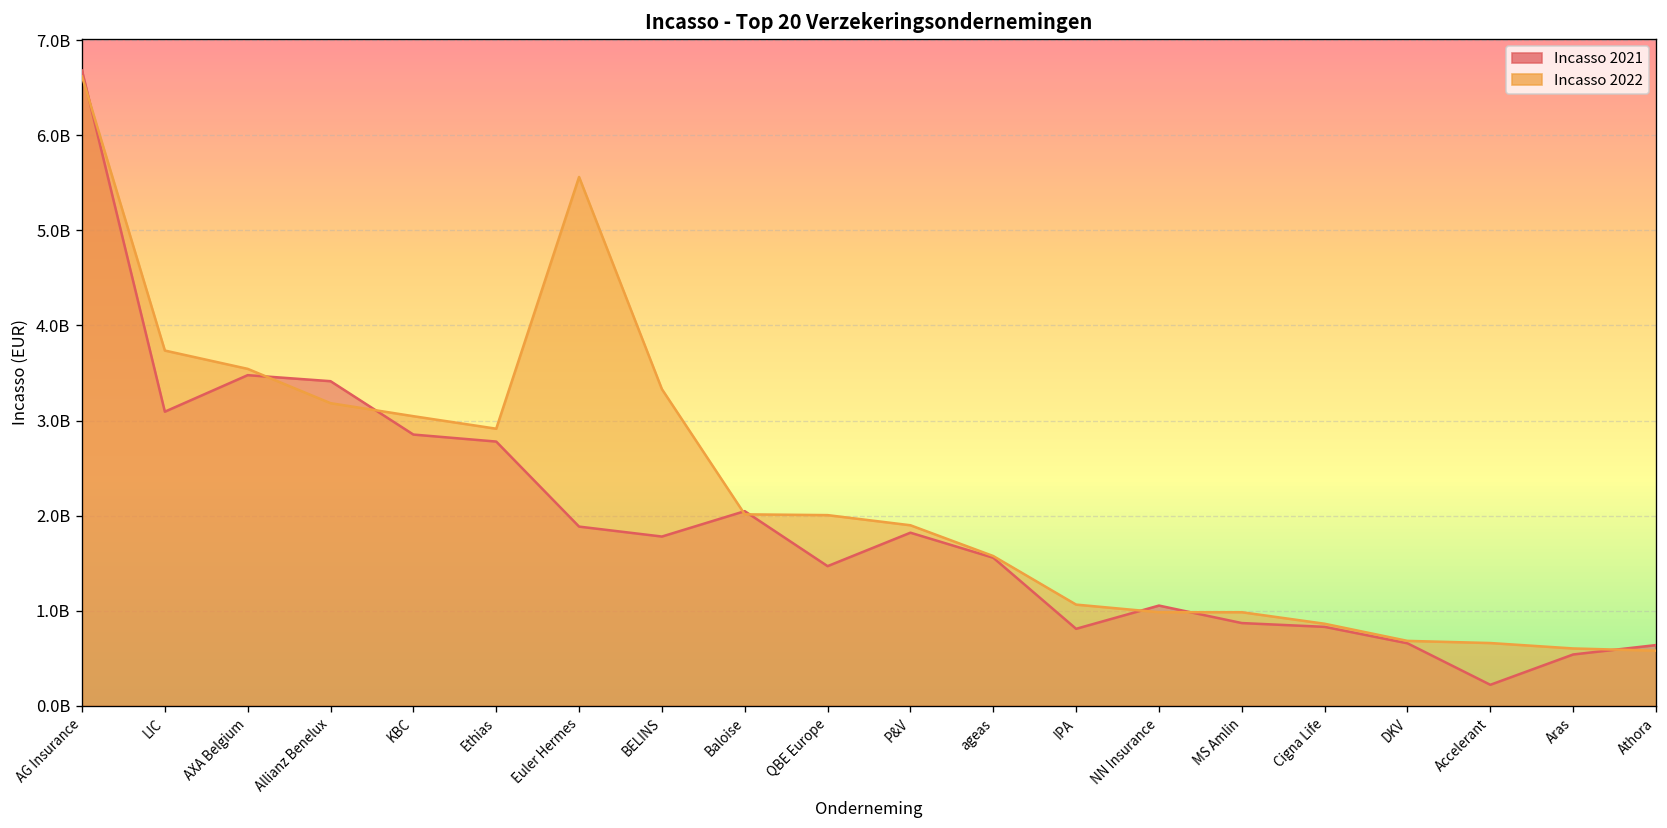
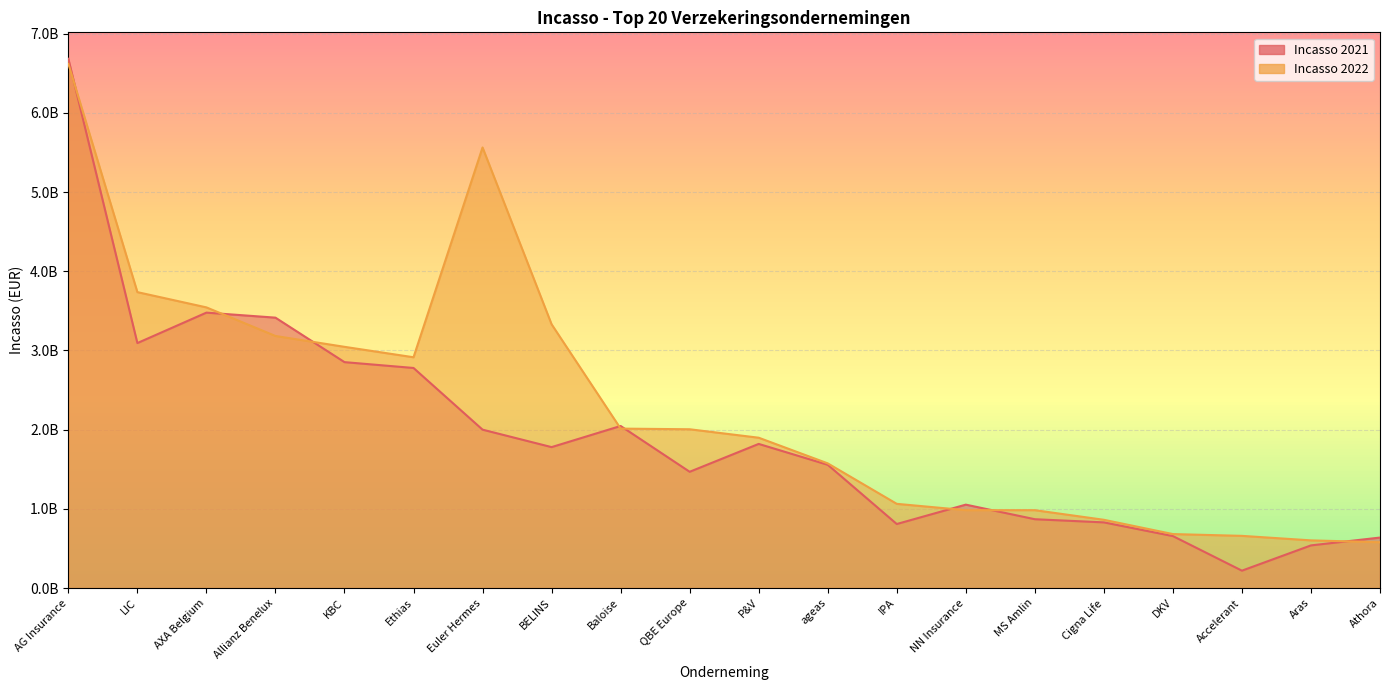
  {
    "Incasso 2021": {
      "AG Insurance": 6700000000,
      "LIC": 3100000000,
      "AXA Belgium": 3500000000,
      "Allianz Benelux": 3400000000,
      "KBC": 2900000000,
      "Ethias": 2800000000,
-     "Euler Hermes": 1900000000,
+     "Euler Hermes": 2000000000,
      "BELINS": 1800000000,
      "Baloise": 2000000000,
      "QBE Europe": 1500000000,
      "P&V": 1800000000,
      "IPA": 800000000,
      "NN Insurance": 1100000000,
      "MS Amlin": 900000000,
      "Cigna Life": 800000000,
      "Accelerant": 200000000,
      "Aras": 500000000,
      "Athora": 600000000
    },
    "Incasso 2022": {
      "AG Insurance": 6600000000,
      "LIC": 3700000000,
      "AXA Belgium": 3500000000,
      "Allianz Benelux": 3200000000,
      "KBC": 3000000000,
      "Ethias": 2900000000,
      "Euler Hermes": 5600000000,
      "BELINS": 3300000000,
      "Baloise": 2000000000,
      "QBE Europe": 2000000000,
      "P&V": 1900000000,
      "IPA": 1100000000,
      "NN Insurance": 1000000000,
      "MS Amlin": 1000000000,
      "Cigna Life": 900000000,
      "Accelerant": 700000000,
      "Aras": 600000000,
      "Athora": 600000000
    }
  }
